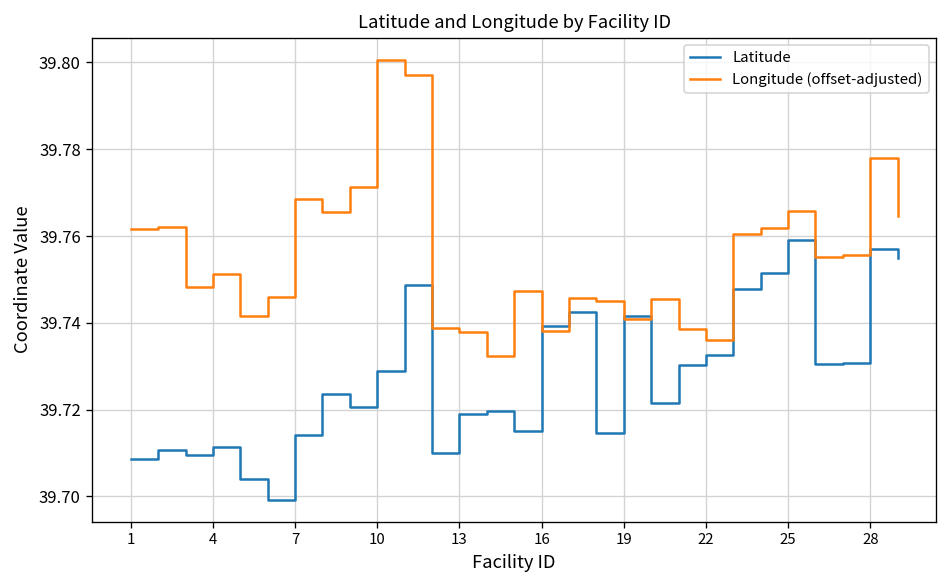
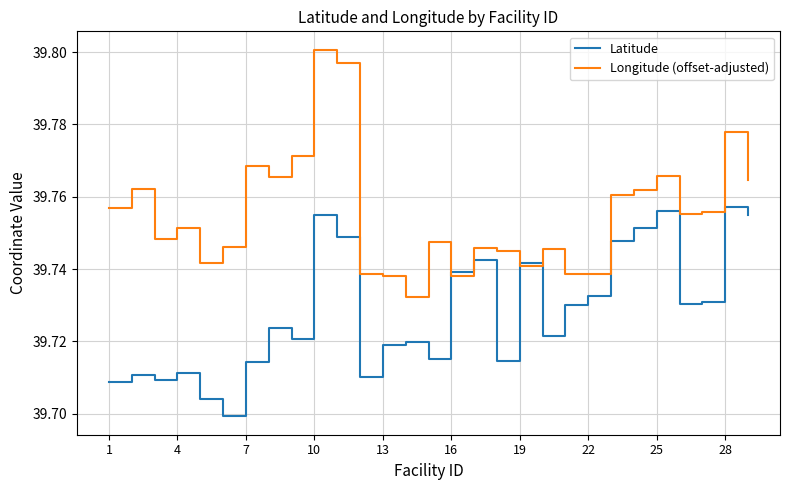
  {
    "Latitude": {
      "1": 39.709,
      "4": 39.711,
      "7": 39.714,
-     "10": 39.729,
+     "10": 39.755,
      "13": 39.719,
      "16": 39.739,
      "22": 39.733,
-     "25": 39.759,
+     "25": 39.756,
      "28": 39.757
    },
    "Longitude (offset-adjusted)": {
-     "1": 39.762,
+     "1": 39.757,
      "4": 39.751,
      "7": 39.769,
      "10": 39.801,
      "13": 39.738,
      "16": 39.738,
-     "22": 39.736,
+     "22": 39.739,
      "25": 39.766,
      "28": 39.778
    }
  }
